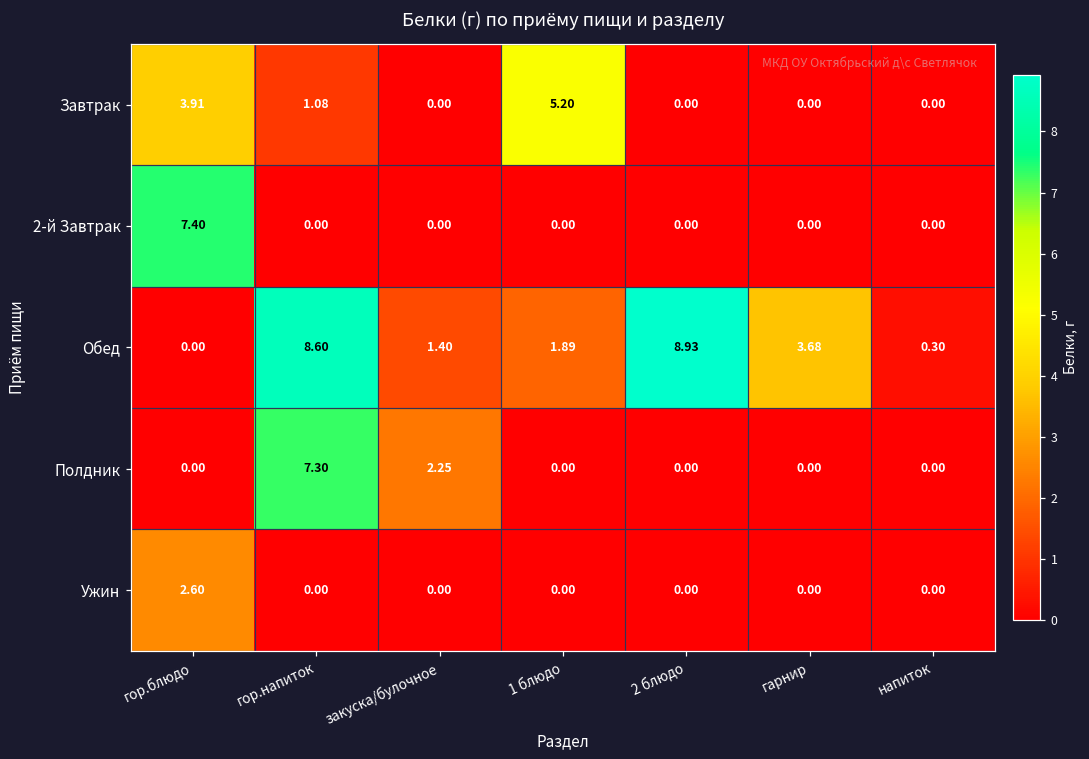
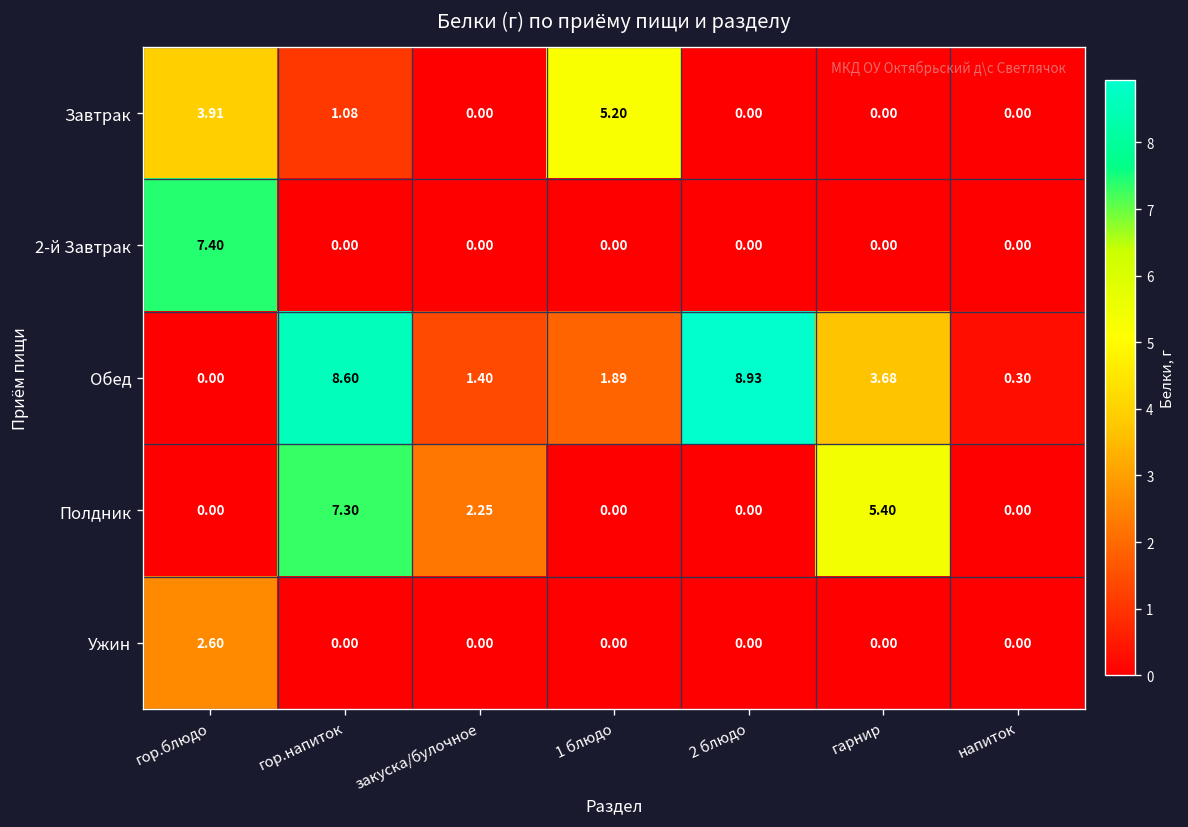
  {
    "Завтрак": {
      "гор.блюдо": 3.91,
      "гор.напиток": 1.08,
      "закуска/булочное": 0.00,
      "1 блюдо": 5.20,
      "2 блюдо": 0.00,
      "напиток": 0.00
    },
    "2-й Завтрак": {
      "гор.блюдо": 7.40,
      "гор.напиток": 0.00,
      "закуска/булочное": 0.00,
      "1 блюдо": 0.00,
      "2 блюдо": 0.00,
      "гарнир": 0.00,
      "напиток": 0.00
    },
    "Обед": {
      "гор.блюдо": 0.00,
      "гор.напиток": 8.60,
      "закуска/булочное": 1.40,
      "1 блюдо": 1.89,
      "2 блюдо": 8.93,
      "гарнир": 3.68,
      "напиток": 0.30
    },
    "Полдник": {
      "гор.блюдо": 0.00,
      "гор.напиток": 7.30,
      "закуска/булочное": 2.25,
      "1 блюдо": 0.00,
      "2 блюдо": 0.00,
-     "гарнир": 0.00,
+     "гарнир": 5.40,
      "напиток": 0.00
    },
    "Ужин": {
      "гор.блюдо": 2.60,
      "гор.напиток": 0.00,
      "закуска/булочное": 0.00,
      "1 блюдо": 0.00,
      "2 блюдо": 0.00,
      "гарнир": 0.00,
      "напиток": 0.00
    }
  }
